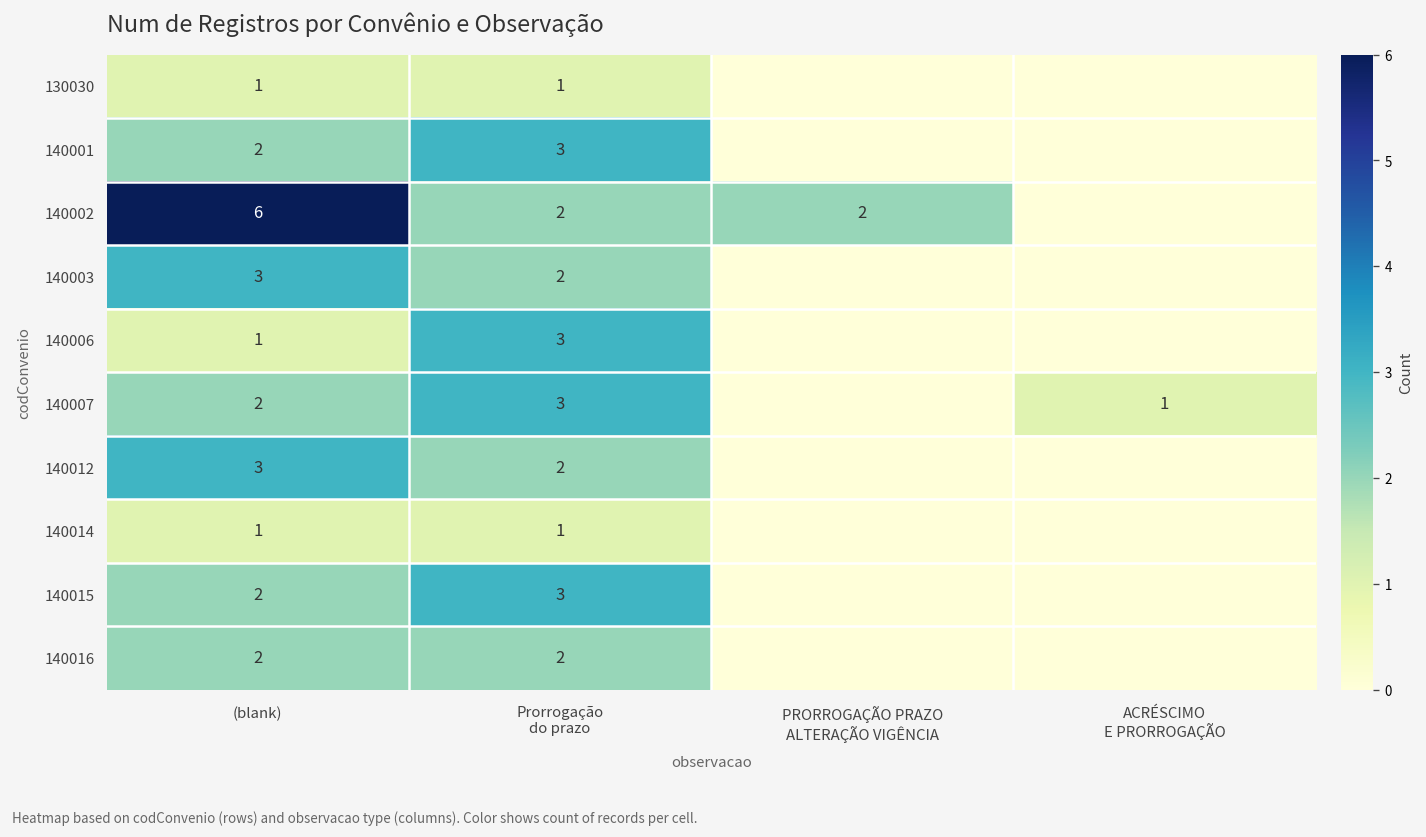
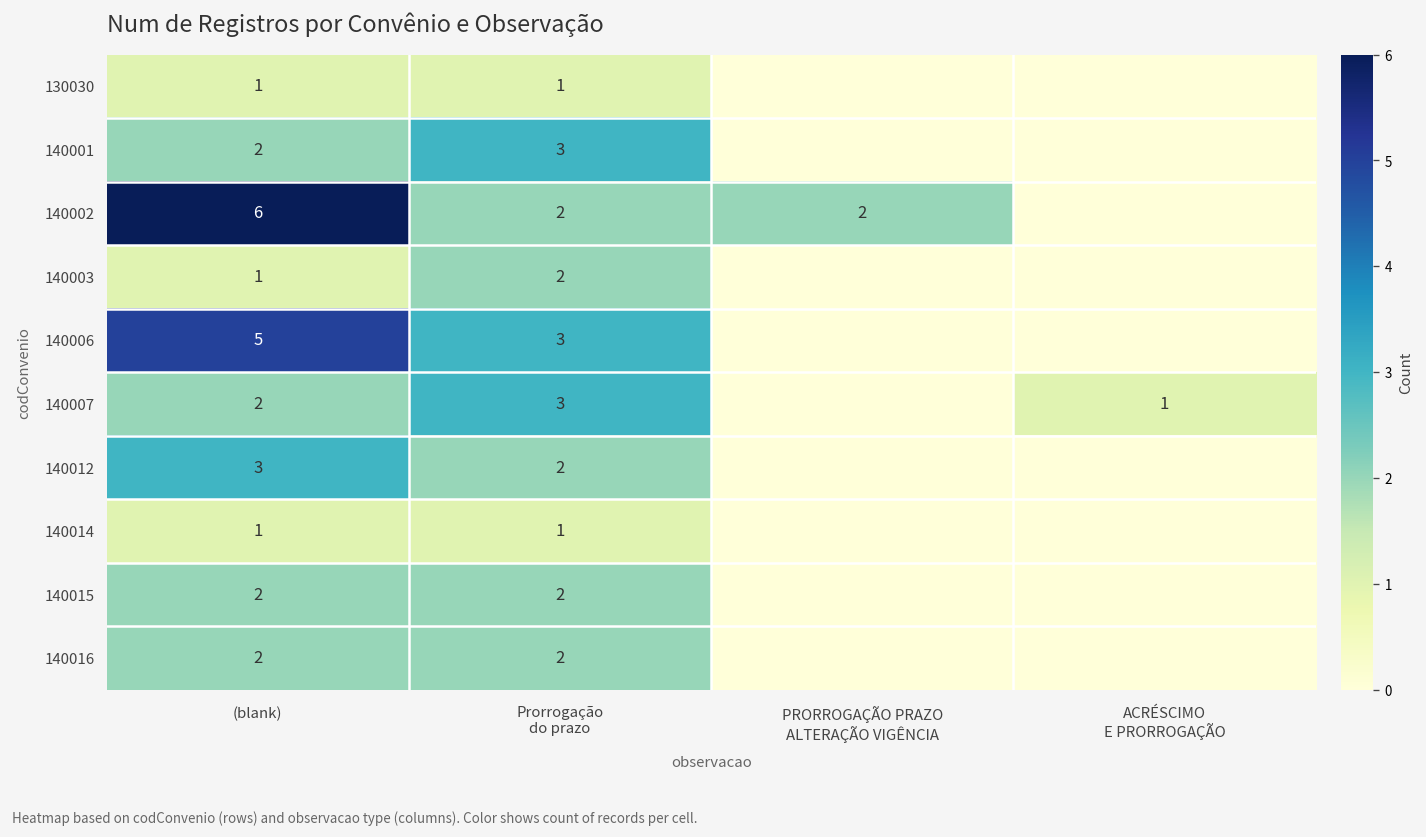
  {
    "130030": {
      "(blank)": 1,
      "Prorrogação do prazo": 1
    },
    "140001": {
      "(blank)": 2,
      "Prorrogação do prazo": 3
    },
    "140002": {
      "(blank)": 6,
      "Prorrogação do prazo": 2,
      "PRORROGAÇÃO PRAZO ALTERAÇÃO VIGÊNCIA": 2
    },
    "140003": {
-     "(blank)": 3,
+     "(blank)": 1,
      "Prorrogação do prazo": 2
    },
    "140006": {
-     "(blank)": 1,
+     "(blank)": 5,
      "Prorrogação do prazo": 3
    },
    "140007": {
      "(blank)": 2,
      "Prorrogação do prazo": 3,
      "ACRÉSCIMO E PRORROGAÇÃO": 1
    },
    "140012": {
      "(blank)": 3,
      "Prorrogação do prazo": 2
    },
    "140014": {
      "(blank)": 1,
      "Prorrogação do prazo": 1
    },
    "140015": {
      "(blank)": 2,
-     "Prorrogação do prazo": 3
+     "Prorrogação do prazo": 2
    },
    "140016": {
      "(blank)": 2,
      "Prorrogação do prazo": 2
    }
  }
